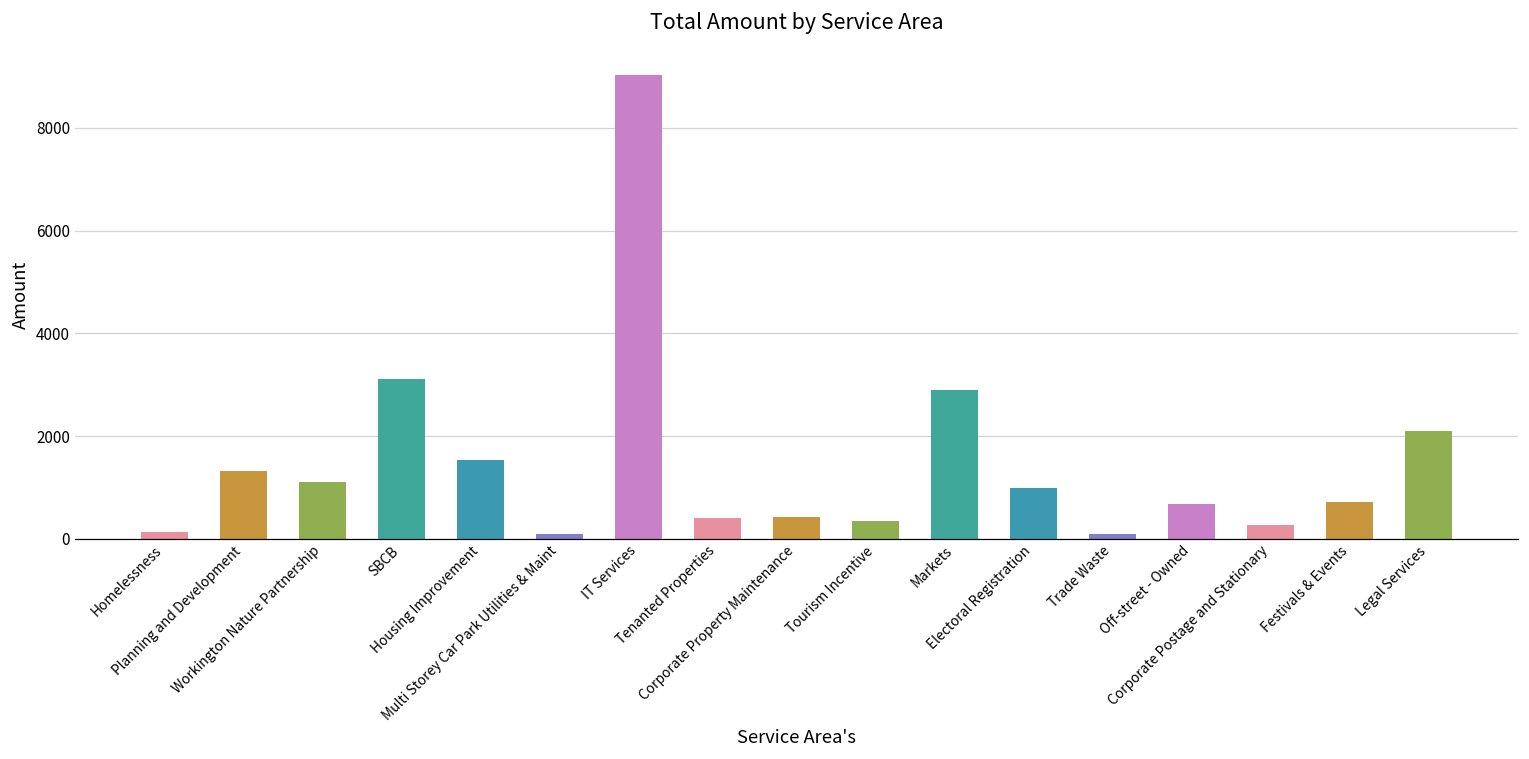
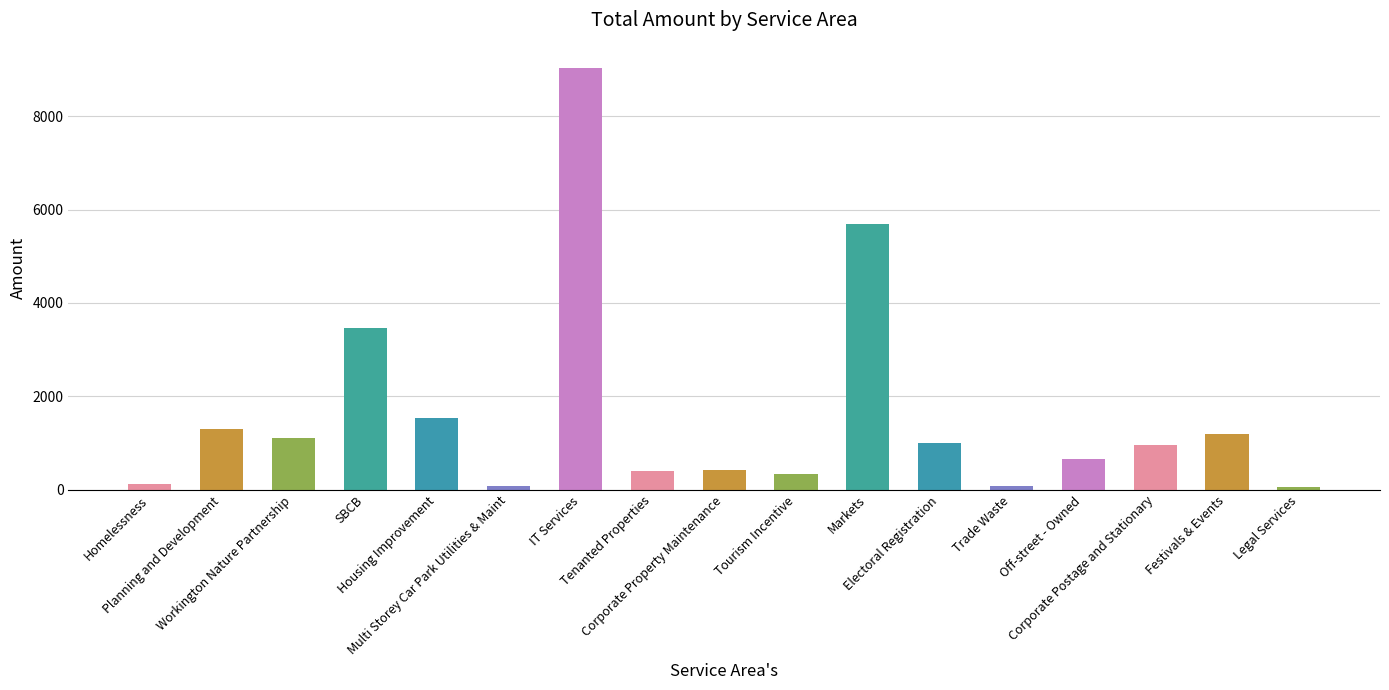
  {
    "Homelessness": 100,
    "Planning and Development": 1300,
    "Workington Nature Partnership": 1100,
-   "SBCB": 3100,
+   "SBCB": 3500,
    "Housing Improvement": 1500,
    "Multi Storey Car Park Utilities & Maint": 100,
    "IT Services": 9000,
    "Tenanted Properties": 400,
    "Corporate Property Maintenance": 400,
    "Tourism Incentive": 300,
-   "Markets": 2900,
+   "Markets": 5700,
    "Electoral Registration": 1000,
    "Trade Waste": 100,
    "Off-street - Owned": 700,
-   "Corporate Postage and Stationary": 300,
-   "Festivals & Events": 700,
-   "Legal Services": 2100
+   "Corporate Postage and Stationary": 900,
+   "Festivals & Events": 1200,
+   "Legal Services": 100
  }
